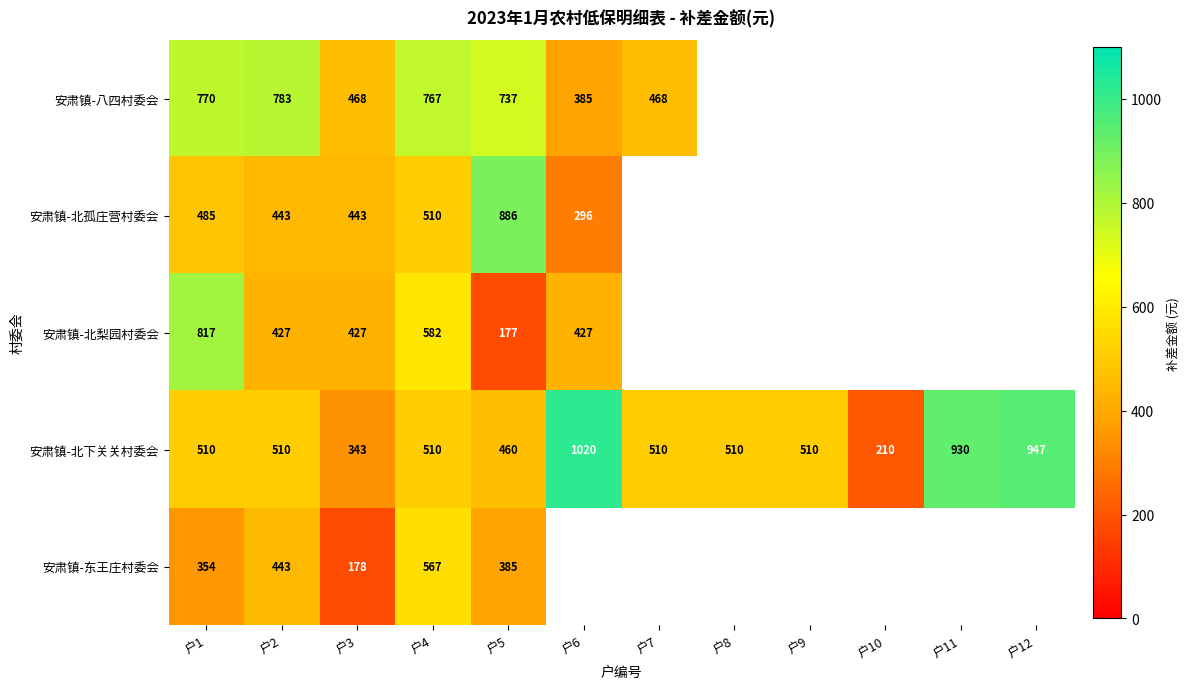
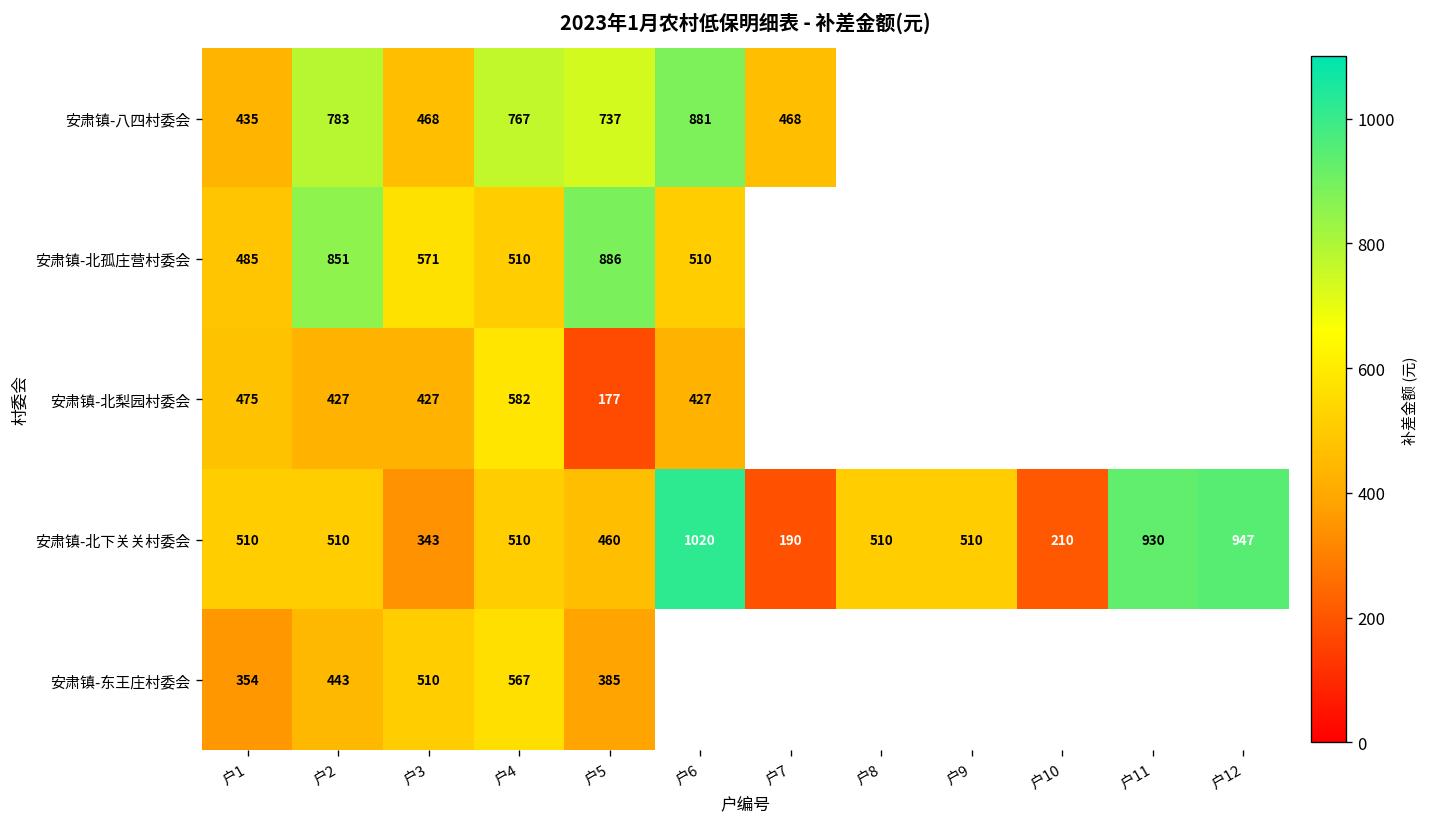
  {
    "安肃镇-八四村委会": {
-     "户1": 770,
+     "户1": 435,
      "户2": 783,
      "户3": 468,
      "户4": 767,
      "户5": 737,
-     "户6": 385,
+     "户6": 881,
      "户7": 468
    },
    "安肃镇-北孤庄营村委会": {
      "户1": 485,
-     "户2": 443,
-     "户3": 443,
+     "户2": 851,
+     "户3": 571,
      "户4": 510,
      "户5": 886,
-     "户6": 296
+     "户6": 510
    },
    "安肃镇-北梨园村委会": {
-     "户1": 817,
+     "户1": 475,
      "户2": 427,
      "户3": 427,
      "户4": 582,
      "户5": 177,
      "户6": 427
    },
    "安肃镇-北下关关村委会": {
      "户1": 510,
      "户2": 510,
      "户3": 343,
      "户4": 510,
      "户5": 460,
      "户6": 1020,
-     "户7": 510,
+     "户7": 190,
      "户8": 510,
      "户9": 510,
      "户10": 210,
      "户11": 930,
      "户12": 947
    },
    "安肃镇-东王庄村委会": {
      "户1": 354,
      "户2": 443,
-     "户3": 178,
+     "户3": 510,
      "户4": 567,
      "户5": 385
    }
  }
